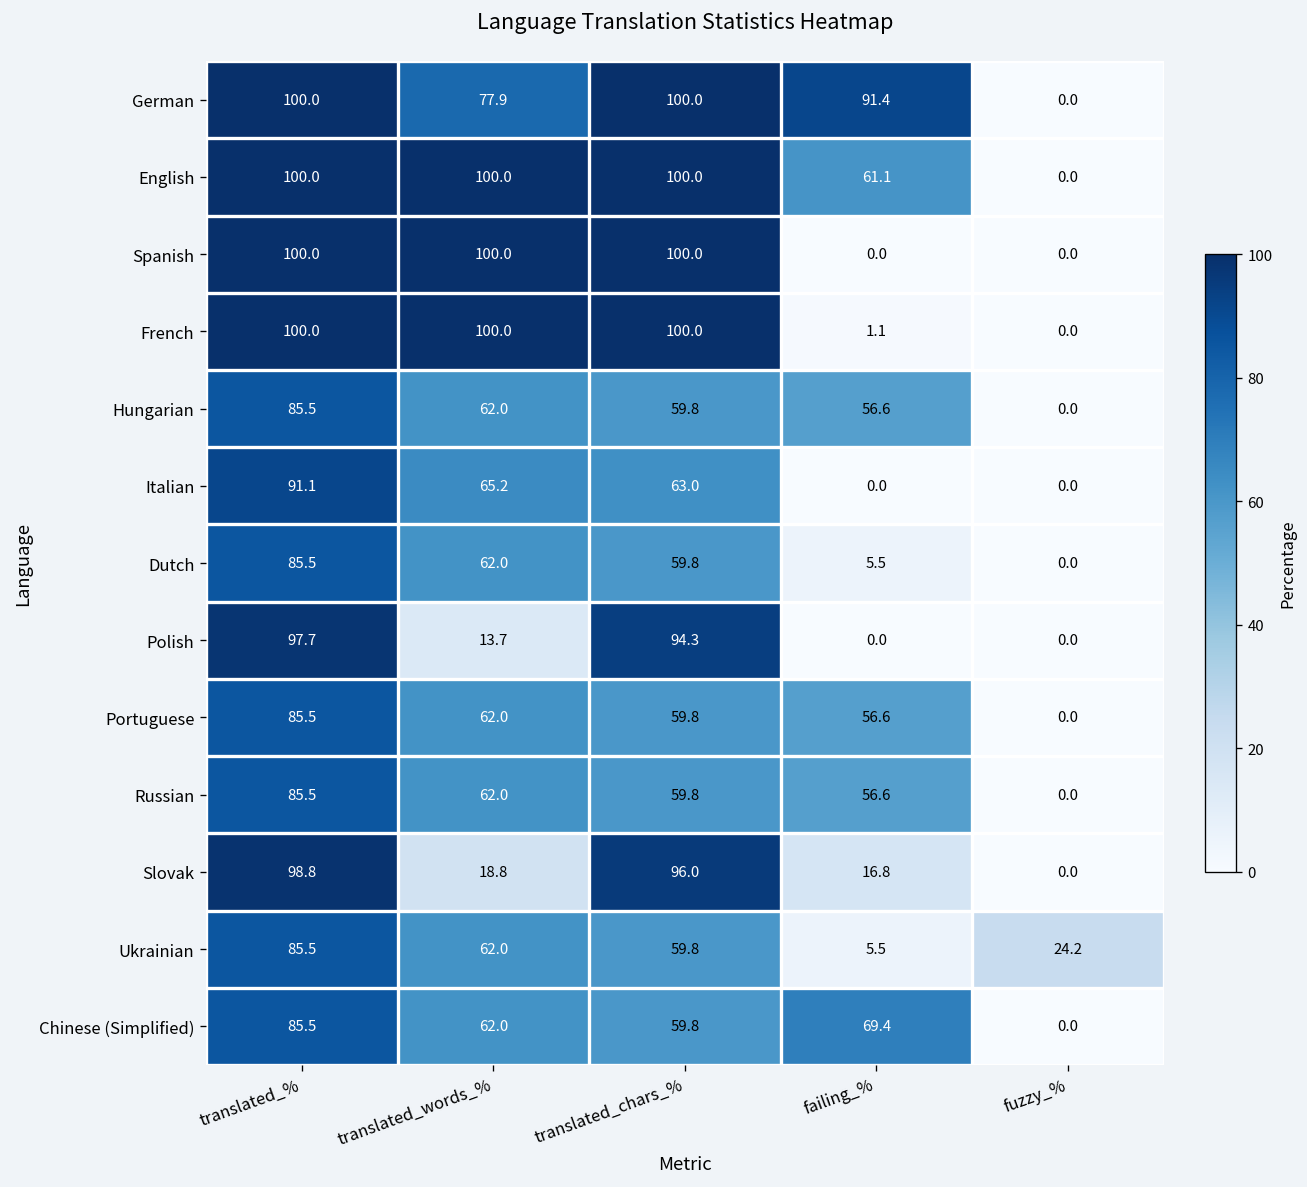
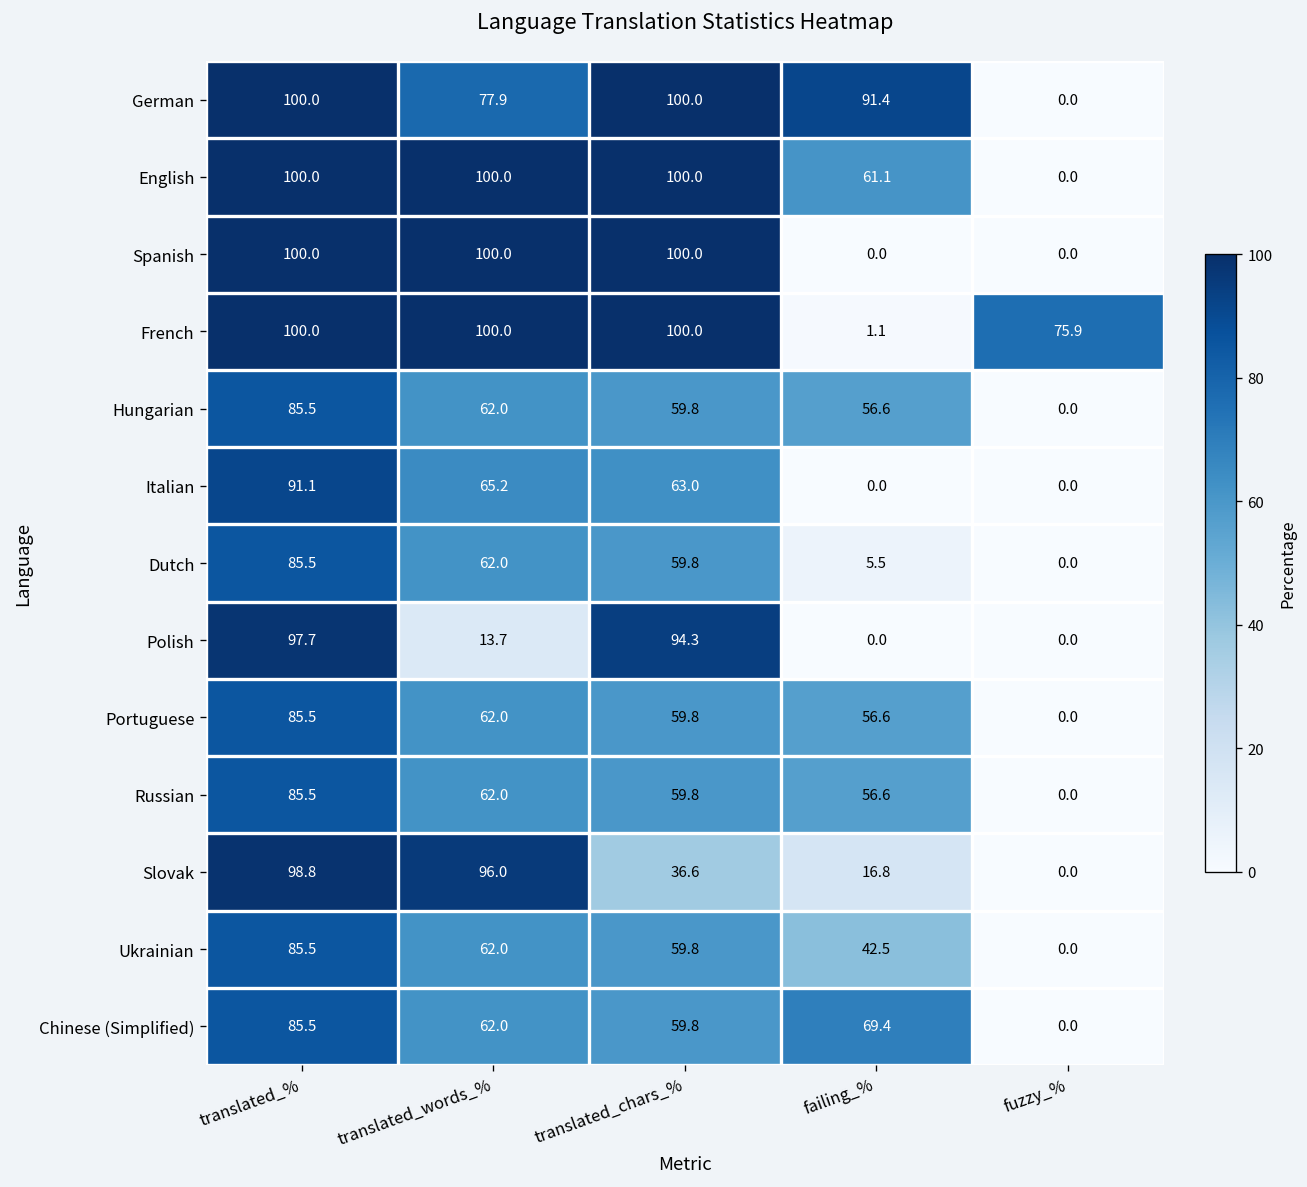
  {
    "German": {
      "translated_%": 100.0,
      "translated_words_%": 77.9,
      "translated_chars_%": 100.0,
      "failing_%": 91.4,
      "fuzzy_%": 0.0
    },
    "English": {
      "translated_%": 100.0,
      "translated_words_%": 100.0,
      "translated_chars_%": 100.0,
      "failing_%": 61.1,
      "fuzzy_%": 0.0
    },
    "Spanish": {
      "translated_%": 100.0,
      "translated_words_%": 100.0,
      "translated_chars_%": 100.0,
      "failing_%": 0.0,
      "fuzzy_%": 0.0
    },
    "French": {
      "translated_%": 100.0,
      "translated_words_%": 100.0,
      "translated_chars_%": 100.0,
      "failing_%": 1.1,
-     "fuzzy_%": 0.0
+     "fuzzy_%": 75.9
    },
    "Hungarian": {
      "translated_%": 85.5,
      "translated_words_%": 62.0,
      "translated_chars_%": 59.8,
      "failing_%": 56.6,
      "fuzzy_%": 0.0
    },
    "Italian": {
      "translated_%": 91.1,
      "translated_words_%": 65.2,
      "translated_chars_%": 63.0,
      "failing_%": 0.0,
      "fuzzy_%": 0.0
    },
    "Dutch": {
      "translated_%": 85.5,
      "translated_words_%": 62.0,
      "translated_chars_%": 59.8,
      "failing_%": 5.5,
      "fuzzy_%": 0.0
    },
    "Polish": {
      "translated_%": 97.7,
      "translated_words_%": 13.7,
      "translated_chars_%": 94.3,
      "failing_%": 0.0,
      "fuzzy_%": 0.0
    },
    "Portuguese": {
      "translated_%": 85.5,
      "translated_words_%": 62.0,
      "translated_chars_%": 59.8,
      "failing_%": 56.6,
      "fuzzy_%": 0.0
    },
    "Russian": {
      "translated_%": 85.5,
      "translated_words_%": 62.0,
      "translated_chars_%": 59.8,
      "failing_%": 56.6,
      "fuzzy_%": 0.0
    },
    "Slovak": {
      "translated_%": 98.8,
-     "translated_words_%": 18.8,
-     "translated_chars_%": 96.0,
+     "translated_words_%": 96.0,
+     "translated_chars_%": 36.6,
      "failing_%": 16.8,
      "fuzzy_%": 0.0
    },
    "Ukrainian": {
      "translated_%": 85.5,
      "translated_words_%": 62.0,
      "translated_chars_%": 59.8,
-     "failing_%": 5.5,
-     "fuzzy_%": 24.2
+     "failing_%": 42.5,
+     "fuzzy_%": 0.0
    },
    "Chinese (Simplified)": {
      "translated_%": 85.5,
      "translated_words_%": 62.0,
      "translated_chars_%": 59.8,
      "failing_%": 69.4,
      "fuzzy_%": 0.0
    }
  }
